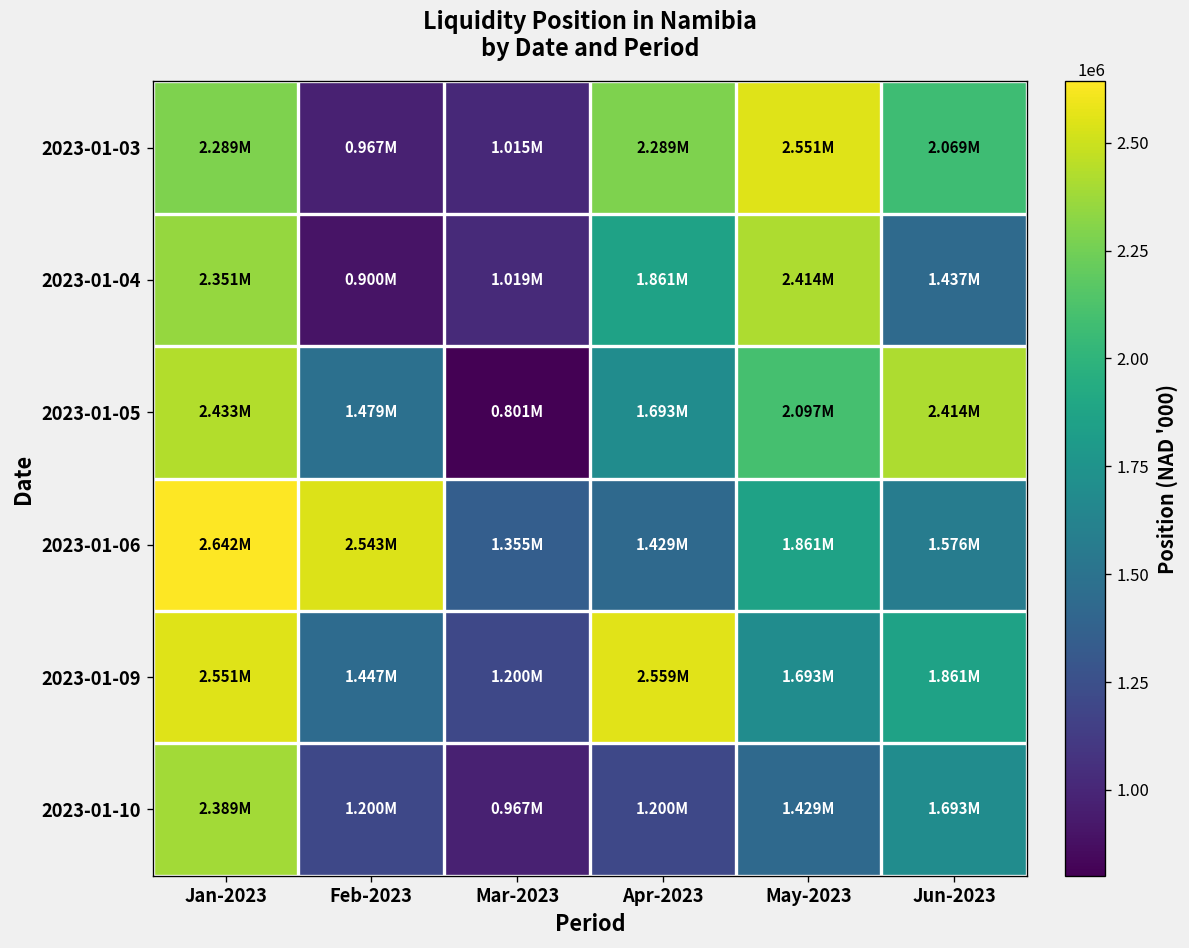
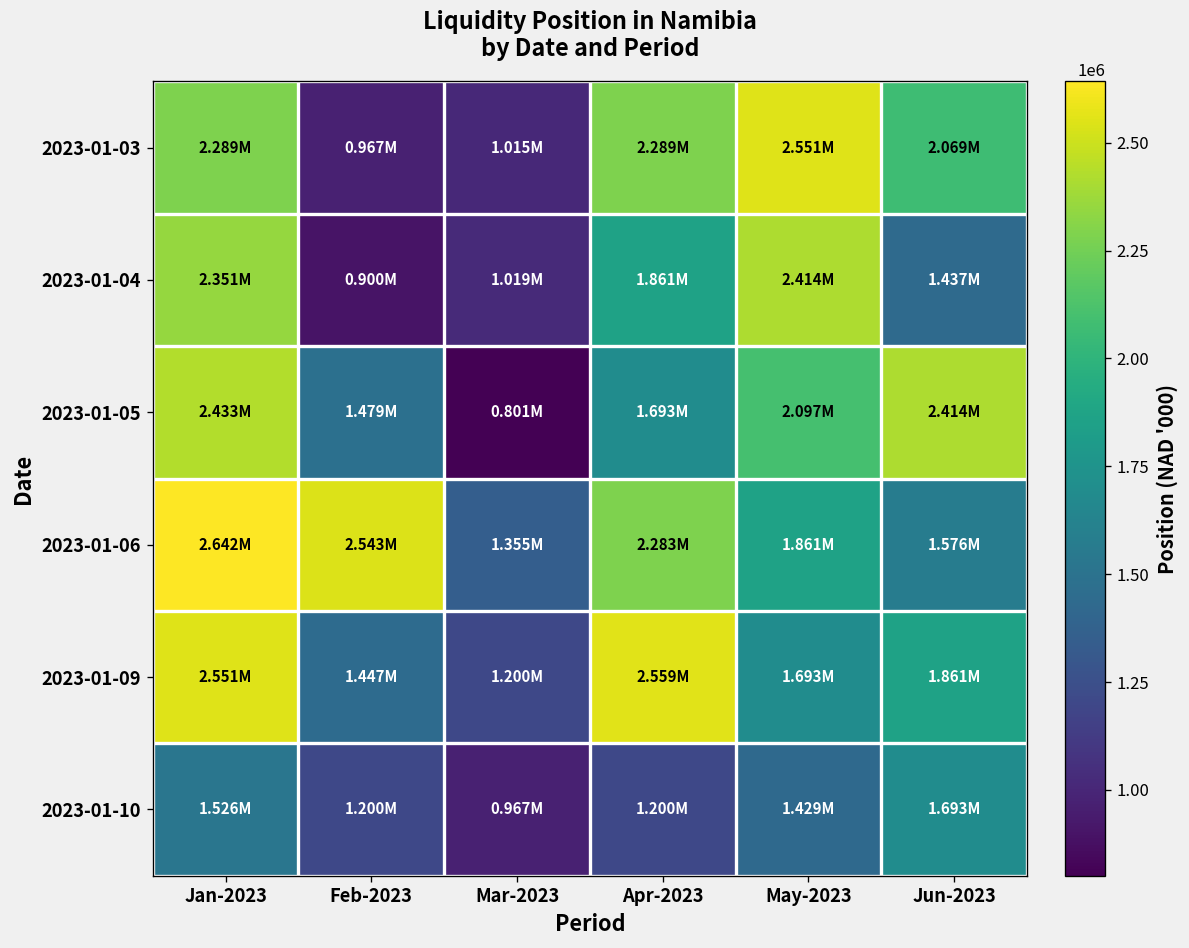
  {
    "2023-01-03": {
      "Jan-2023": "2.289M",
      "Feb-2023": "0.967M",
      "Mar-2023": "1.015M",
      "Apr-2023": "2.289M",
      "May-2023": "2.551M",
      "Jun-2023": "2.069M"
    },
    "2023-01-04": {
      "Jan-2023": "2.351M",
      "Feb-2023": "0.900M",
      "Mar-2023": "1.019M",
      "Apr-2023": "1.861M",
      "May-2023": "2.414M",
      "Jun-2023": "1.437M"
    },
    "2023-01-05": {
      "Jan-2023": "2.433M",
      "Feb-2023": "1.479M",
      "Mar-2023": "0.801M",
      "Apr-2023": "1.693M",
      "May-2023": "2.097M",
      "Jun-2023": "2.414M"
    },
    "2023-01-06": {
      "Jan-2023": "2.642M",
      "Feb-2023": "2.543M",
      "Mar-2023": "1.355M",
-     "Apr-2023": "1.429M",
+     "Apr-2023": "2.283M",
      "May-2023": "1.861M",
      "Jun-2023": "1.576M"
    },
    "2023-01-09": {
      "Jan-2023": "2.551M",
      "Feb-2023": "1.447M",
      "Mar-2023": "1.200M",
      "Apr-2023": "2.559M",
      "May-2023": "1.693M",
      "Jun-2023": "1.861M"
    },
    "2023-01-10": {
-     "Jan-2023": "2.389M",
+     "Jan-2023": "1.526M",
      "Feb-2023": "1.200M",
      "Mar-2023": "0.967M",
      "Apr-2023": "1.200M",
      "May-2023": "1.429M",
      "Jun-2023": "1.693M"
    }
  }
